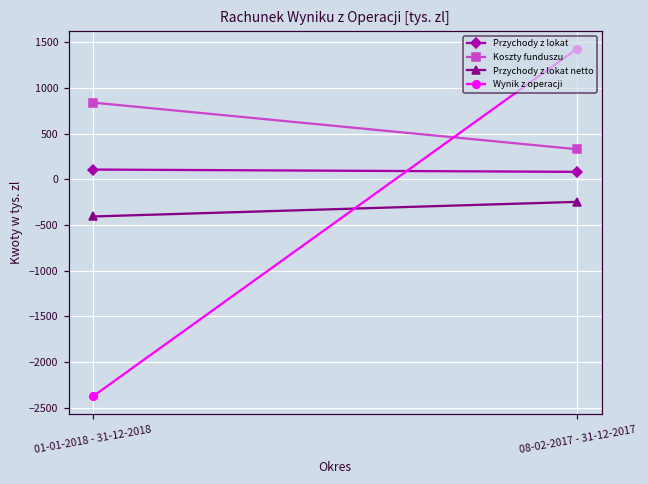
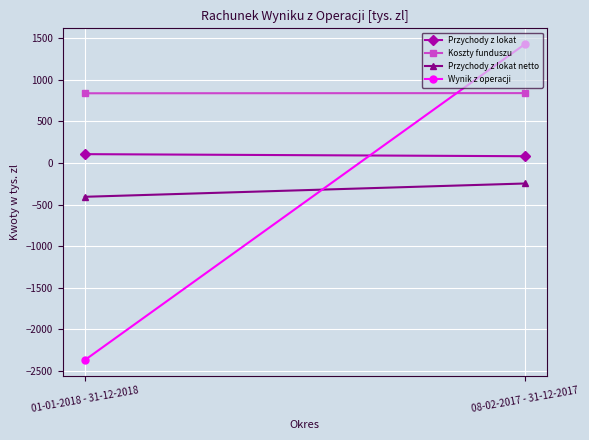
  {
    "Koszty funduszu": {
      "01-01-2018 - 31-12-2018": 800,
-     "08-02-2017 - 31-12-2017": 300
+     "08-02-2017 - 31-12-2017": 800
    },
    "Wynik z operacji": {
      "01-01-2018 - 31-12-2018": -2400
    }
  }
